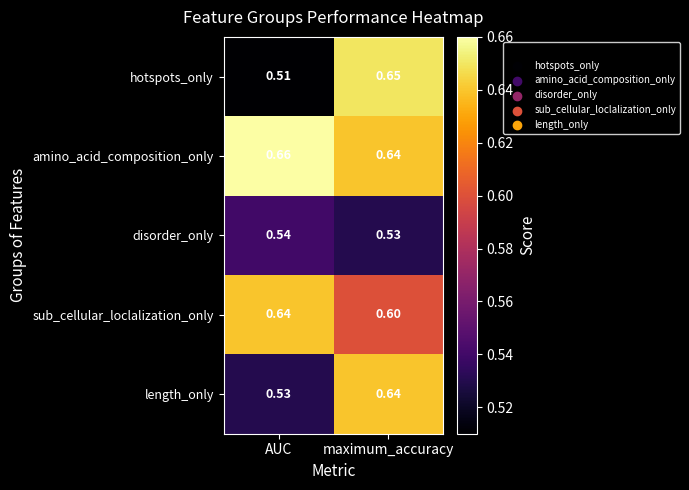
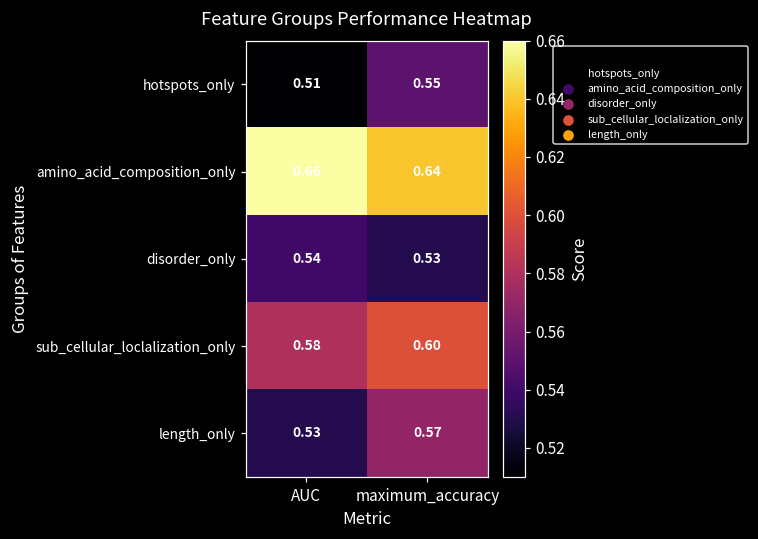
  {
    "hotspots_only": {
      "AUC": 0.51,
-     "maximum_accuracy": 0.65
+     "maximum_accuracy": 0.55
    },
    "amino_acid_composition_only": {
      "AUC": 0.66,
      "maximum_accuracy": 0.64
    },
    "disorder_only": {
      "AUC": 0.54,
      "maximum_accuracy": 0.53
    },
    "sub_cellular_loclalization_only": {
-     "AUC": 0.64,
+     "AUC": 0.58,
      "maximum_accuracy": 0.60
    },
    "length_only": {
      "AUC": 0.53,
-     "maximum_accuracy": 0.64
+     "maximum_accuracy": 0.57
    }
  }
